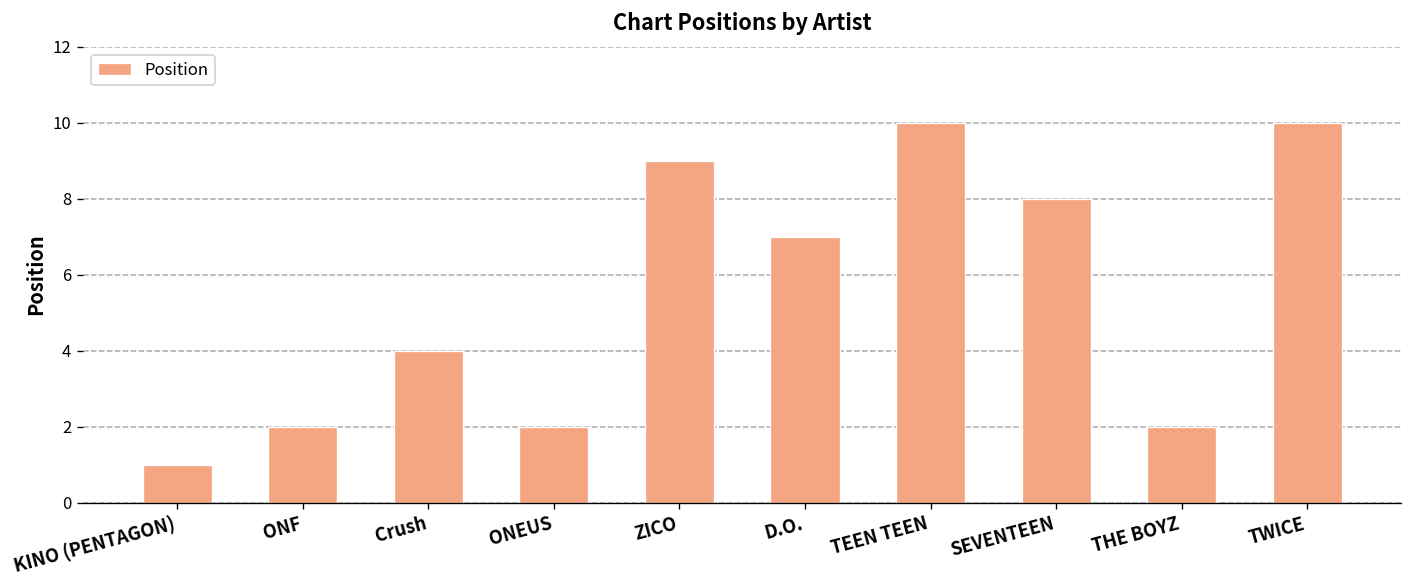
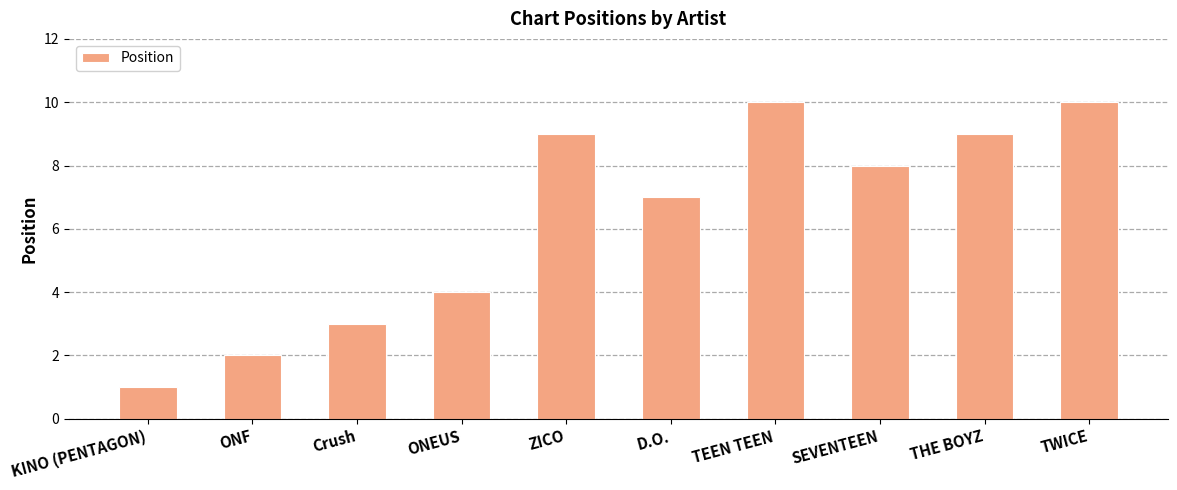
  {
    "KINO (PENTAGON)": 1,
    "ONF": 2,
-   "Crush": 4,
-   "ONEUS": 2,
+   "Crush": 3,
+   "ONEUS": 4,
    "ZICO": 9,
    "D.O.": 7,
    "TEEN TEEN": 10,
    "SEVENTEEN": 8,
-   "THE BOYZ": 2,
+   "THE BOYZ": 9,
    "TWICE": 10
  }
